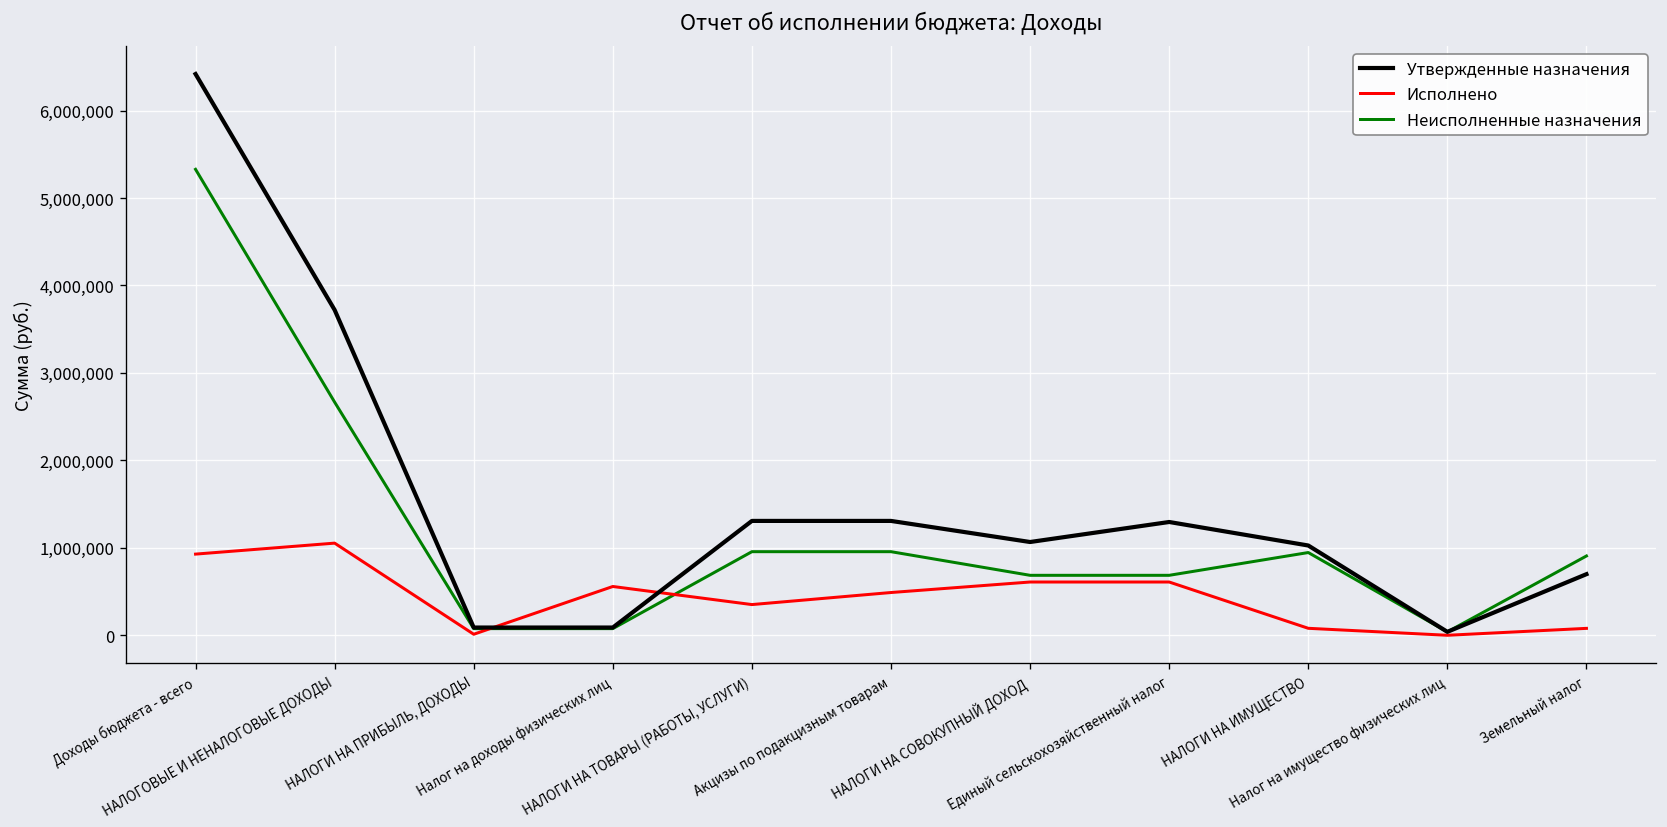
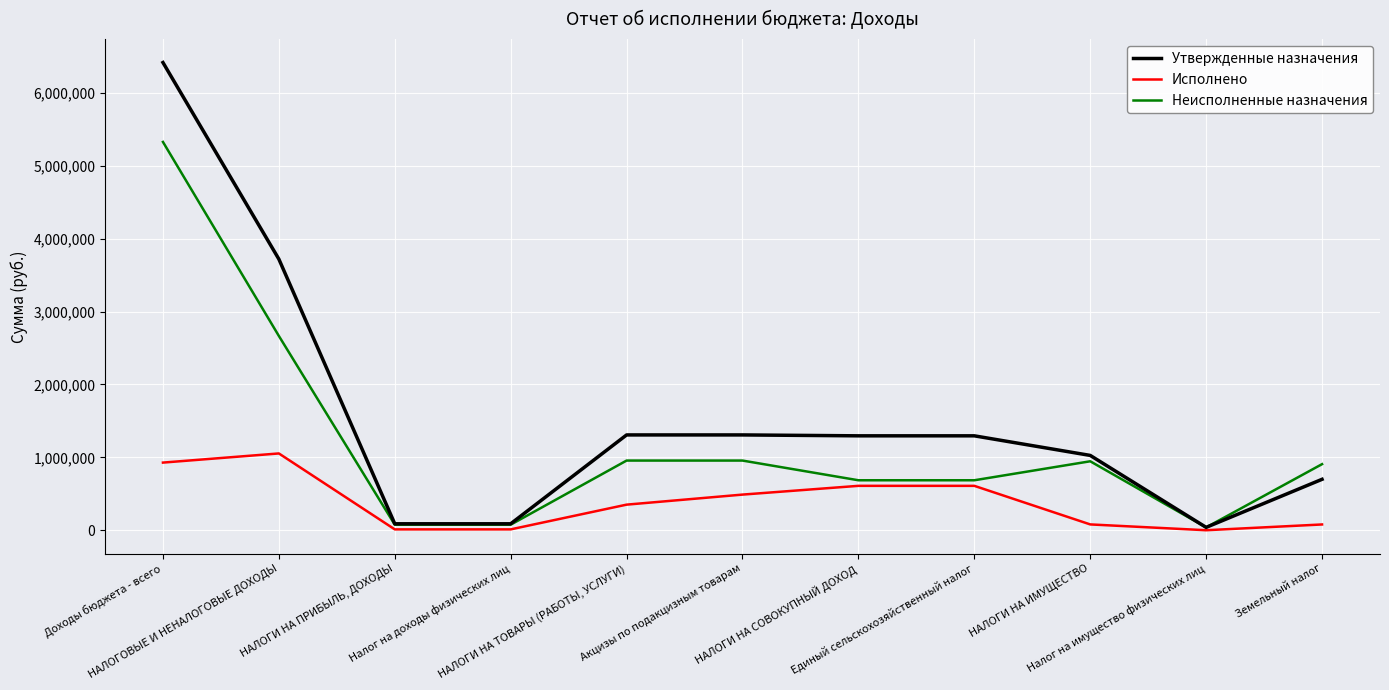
  {
    "Утвержденные назначения": {
      "Доходы бюджета - всего": "6,400,000",
      "НАЛОГОВЫЕ И НЕНАЛОГОВЫЕ ДОХОДЫ": "3,700,000",
      "НАЛОГИ НА ТОВАРЫ (РАБОТЫ, УСЛУГИ)": "1,300,000",
      "Акцизы по подакцизным товарам": "1,300,000",
-     "НАЛОГИ НА СОВОКУПНЫЙ ДОХОД": "1,100,000",
+     "НАЛОГИ НА СОВОКУПНЫЙ ДОХОД": "1,300,000",
      "Единый сельскохозяйственный налог": "1,300,000",
      "НАЛОГИ НА ИМУЩЕСТВО": "1,000,000",
      "Земельный налог": "700,000"
    },
    "Исполнено": {
      "Доходы бюджета - всего": "900,000",
      "НАЛОГОВЫЕ И НЕНАЛОГОВЫЕ ДОХОДЫ": "1,100,000",
      "НАЛОГИ НА ПРИБЫЛЬ, ДОХОДЫ": "0",
-     "Налог на доходы физических лиц": "600,000",
+     "Налог на доходы физических лиц": "0",
      "НАЛОГИ НА ТОВАРЫ (РАБОТЫ, УСЛУГИ)": "400,000",
      "Акцизы по подакцизным товарам": "500,000",
      "НАЛОГИ НА СОВОКУПНЫЙ ДОХОД": "600,000",
      "Единый сельскохозяйственный налог": "600,000",
      "НАЛОГИ НА ИМУЩЕСТВО": "100,000",
      "Налог на имущество физических лиц": "0",
      "Земельный налог": "100,000"
    },
    "Неисполненные назначения": {
      "Доходы бюджета - всего": "5,300,000",
      "НАЛОГОВЫЕ И НЕНАЛОГОВЫЕ ДОХОДЫ": "2,700,000",
      "НАЛОГИ НА ТОВАРЫ (РАБОТЫ, УСЛУГИ)": "1,000,000",
      "Акцизы по подакцизным товарам": "1,000,000",
      "НАЛОГИ НА СОВОКУПНЫЙ ДОХОД": "700,000",
      "Единый сельскохозяйственный налог": "700,000",
      "НАЛОГИ НА ИМУЩЕСТВО": "900,000",
      "Земельный налог": "900,000"
    }
  }
